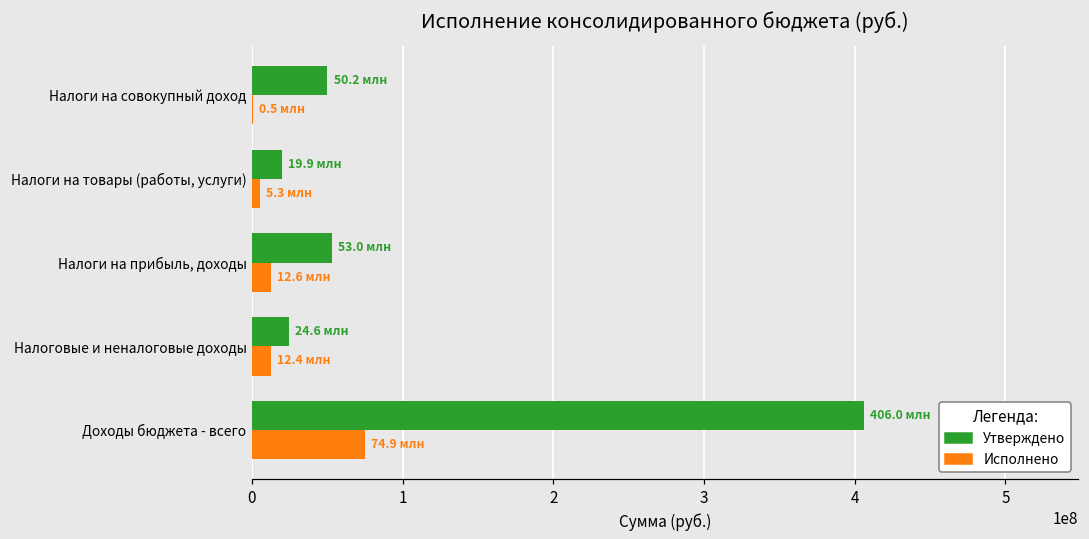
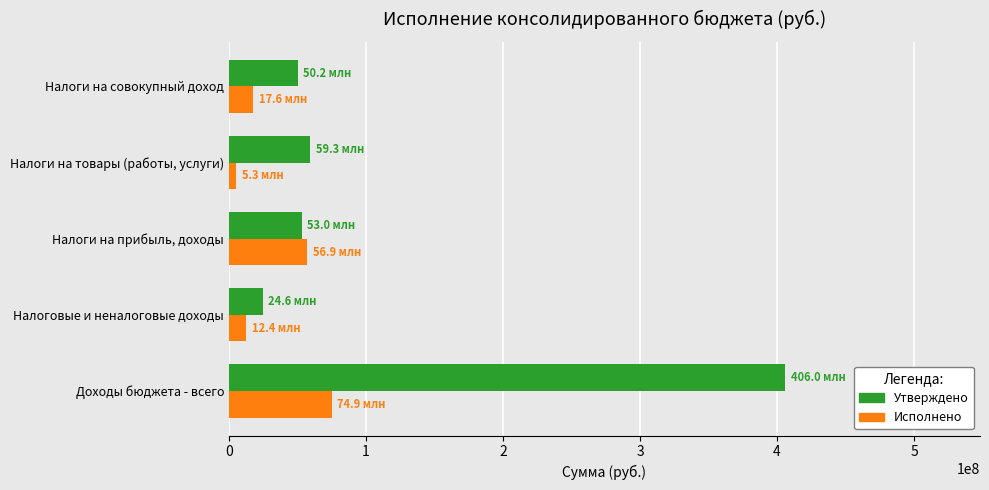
  {
    "Утверждено": {
-     "Налоги на товары (работы, услуги)": 19.9
+     "Налоги на товары (работы, услуги)": 59.3
    },
    "Исполнено": {
-     "Налоги на совокупный доход": 0.5,
-     "Налоги на прибыль, доходы": 12.6
+     "Налоги на совокупный доход": 17.6,
+     "Налоги на прибыль, доходы": 56.9
    }
  }
